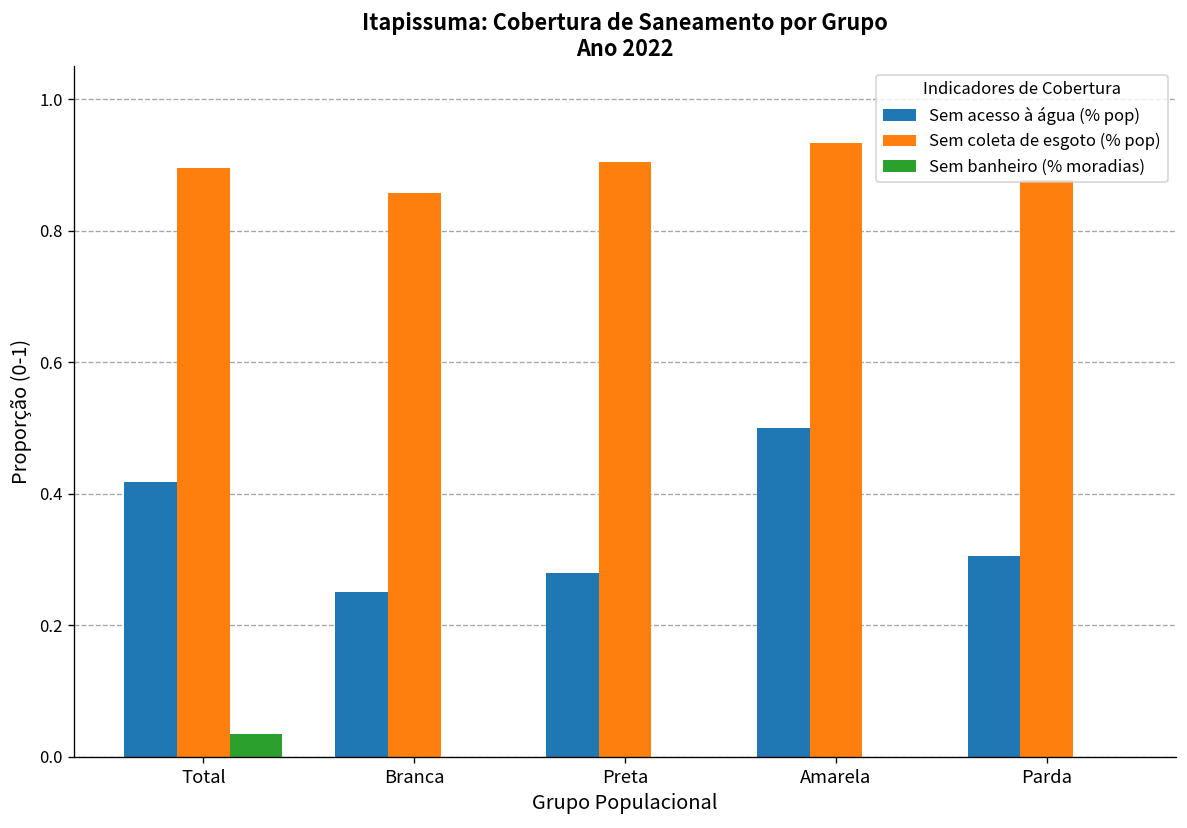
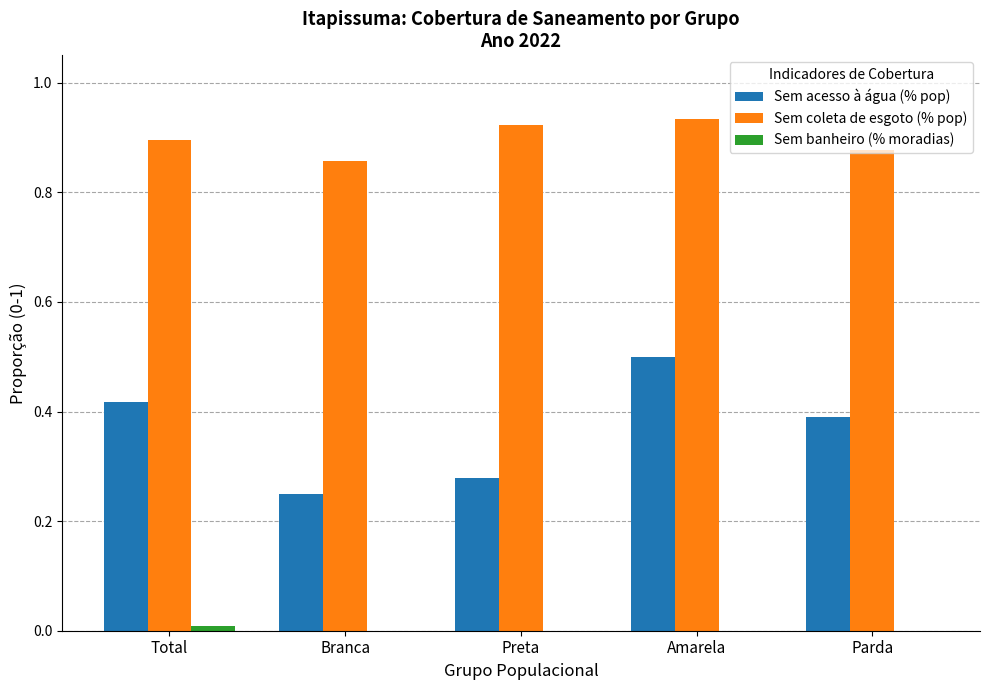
  {
    "Sem acesso à água (% pop)": {
      "Total": 0.42,
      "Branca": 0.25,
      "Preta": 0.28,
      "Amarela": 0.50,
-     "Parda": 0.31
+     "Parda": 0.39
    },
    "Sem coleta de esgoto (% pop)": {
      "Total": 0.90,
      "Branca": 0.86,
-     "Preta": 0.90,
+     "Preta": 0.92,
      "Amarela": 0.93
    },
    "Sem banheiro (% moradias)": {
-     "Total": 0.04,
+     "Total": 0.01,
      "Branca": 0.00,
      "Preta": 0.00,
      "Amarela": 0.00,
      "Parda": 0.00
    }
  }
